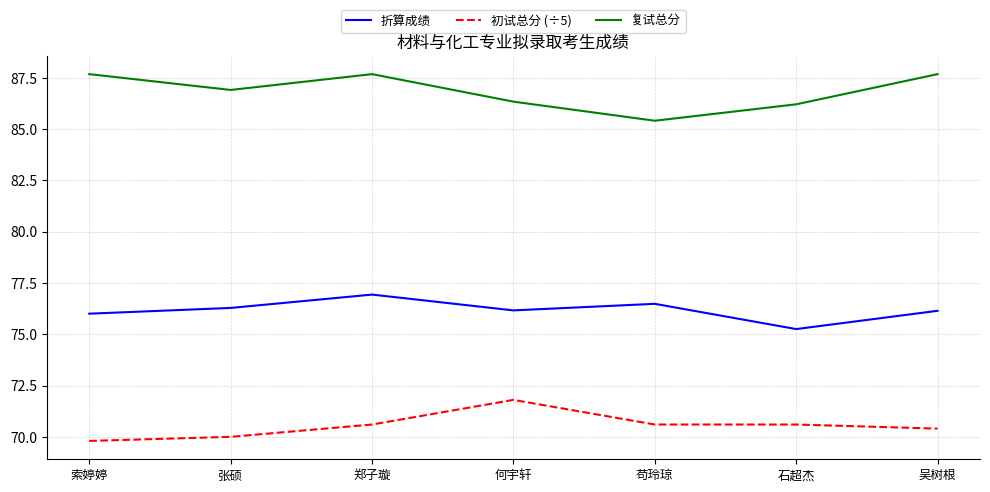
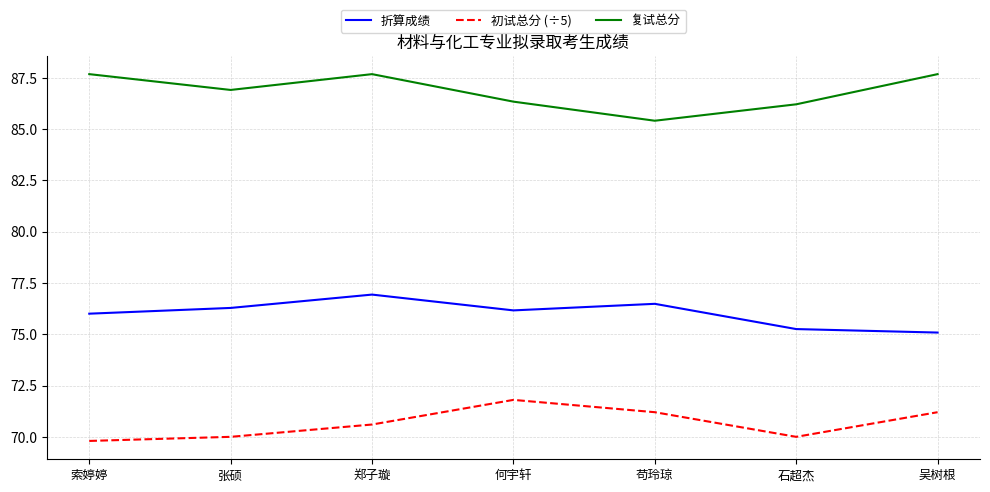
  {
    "折算成绩": {
      "索婷婷": 76.0,
      "张硕": 76.3,
      "郑子璇": 76.9,
      "何宇轩": 76.2,
      "苟玲琼": 76.5,
      "石超杰": 75.3,
-     "吴树根": 76.1
+     "吴树根": 75.1
    },
    "初试总分 (÷5)": {
      "索婷婷": 69.8,
      "张硕": 70.0,
      "郑子璇": 70.6,
      "何宇轩": 71.8,
-     "苟玲琼": 70.6,
-     "石超杰": 70.6,
-     "吴树根": 70.4
+     "苟玲琼": 71.2,
+     "石超杰": 70.0,
+     "吴树根": 71.2
    },
    "复试总分": {
      "索婷婷": 87.7,
      "张硕": 86.9,
      "郑子璇": 87.7,
      "何宇轩": 86.3,
      "苟玲琼": 85.4,
      "石超杰": 86.2,
      "吴树根": 87.7
    }
  }
